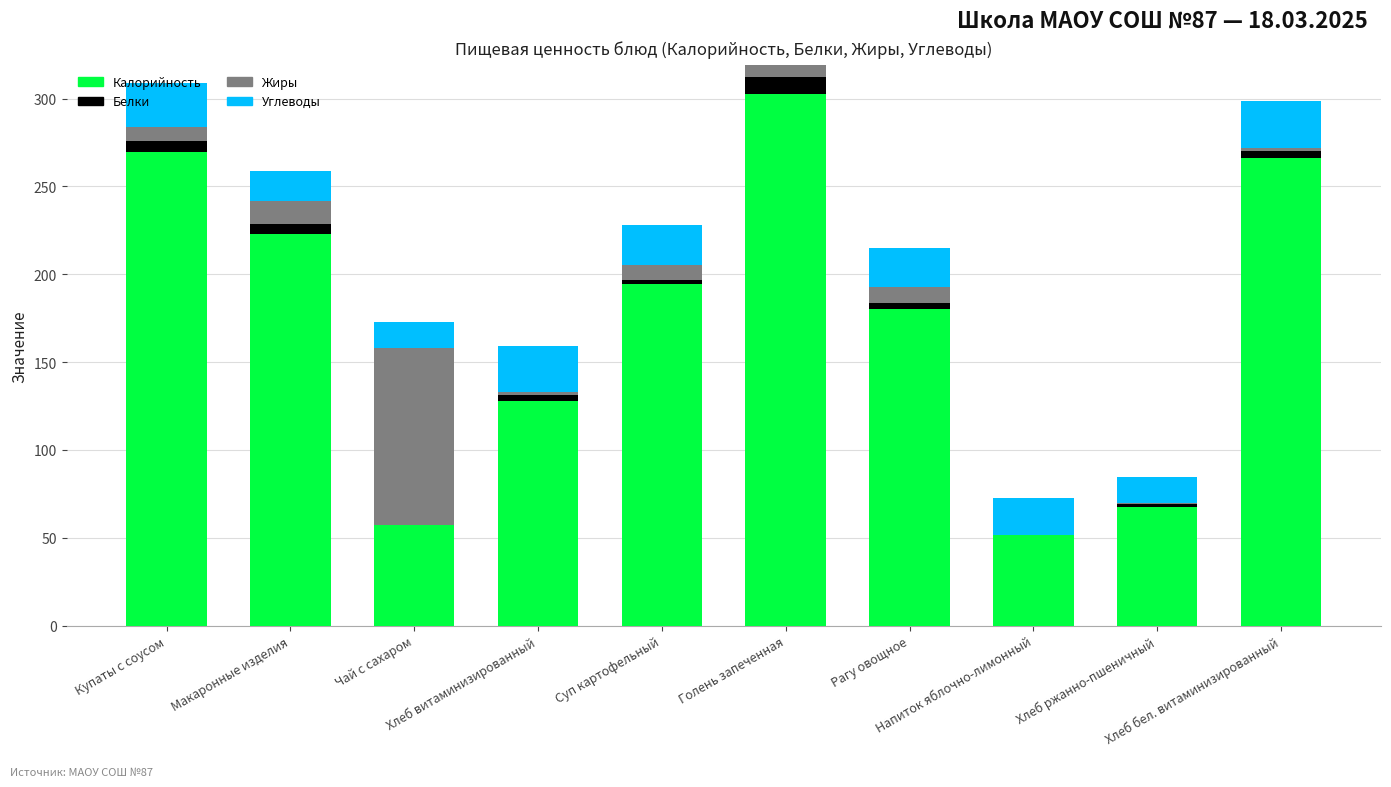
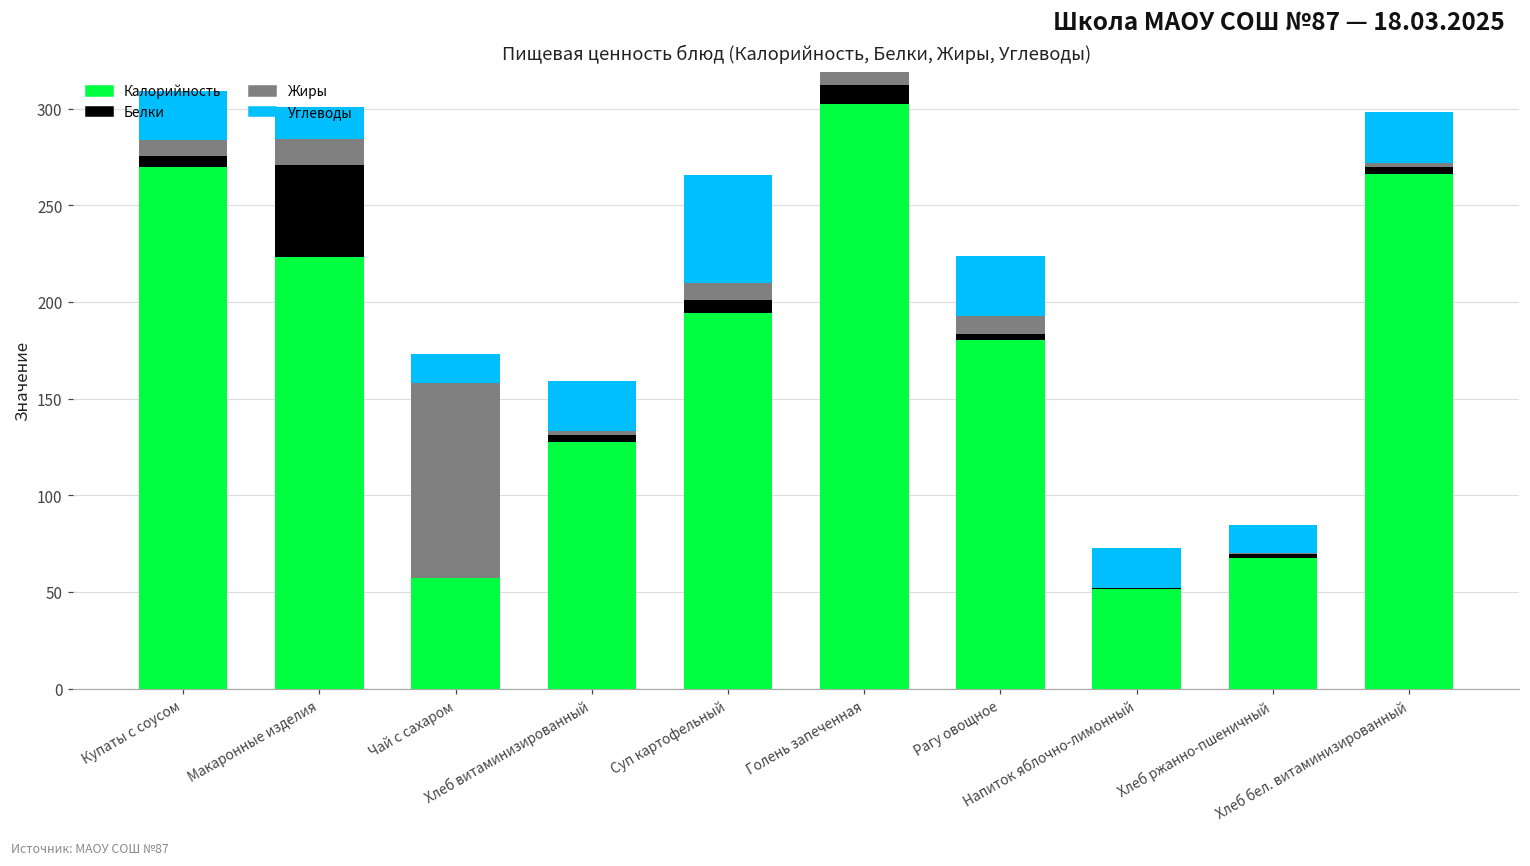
  {
    "Калорийность": {
      "Купаты с соусом": 270,
      "Макаронные изделия": 223,
      "Чай с сахаром": 57,
      "Хлеб витаминизированный": 128,
      "Суп картофельный": 194,
      "Голень запеченная": 302,
      "Рагу овощное": 181,
      "Напиток яблочно-лимонный": 51,
      "Хлеб ржанно-пшеничный": 68,
      "Хлеб бел. витаминизированный": 266
    },
    "Белки": {
      "Купаты с соусом": 6,
-     "Макаронные изделия": 6,
+     "Макаронные изделия": 48,
      "Хлеб витаминизированный": 4,
-     "Суп картофельный": 2,
+     "Суп картофельный": 7,
      "Голень запеченная": 10,
      "Рагу овощное": 3,
      "Хлеб ржанно-пшеничный": 2,
      "Хлеб бел. витаминизированный": 4
    },
    "Жиры": {
      "Купаты с соусом": 8,
      "Макаронные изделия": 13,
      "Чай с сахаром": 101,
      "Хлеб витаминизированный": 2,
      "Суп картофельный": 9,
      "Голень запеченная": 7,
      "Рагу овощное": 9,
      "Напиток яблочно-лимонный": 0,
      "Хлеб бел. витаминизированный": 2
    },
    "Углеводы": {
      "Купаты с соусом": 25,
      "Макаронные изделия": 17,
      "Чай с сахаром": 15,
      "Хлеб витаминизированный": 26,
-     "Суп картофельный": 23,
+     "Суп картофельный": 56,
      "Голень запеченная": 0,
-     "Рагу овощное": 22,
+     "Рагу овощное": 31,
      "Напиток яблочно-лимонный": 21,
      "Хлеб ржанно-пшеничный": 15,
      "Хлеб бел. витаминизированный": 27
    }
  }
